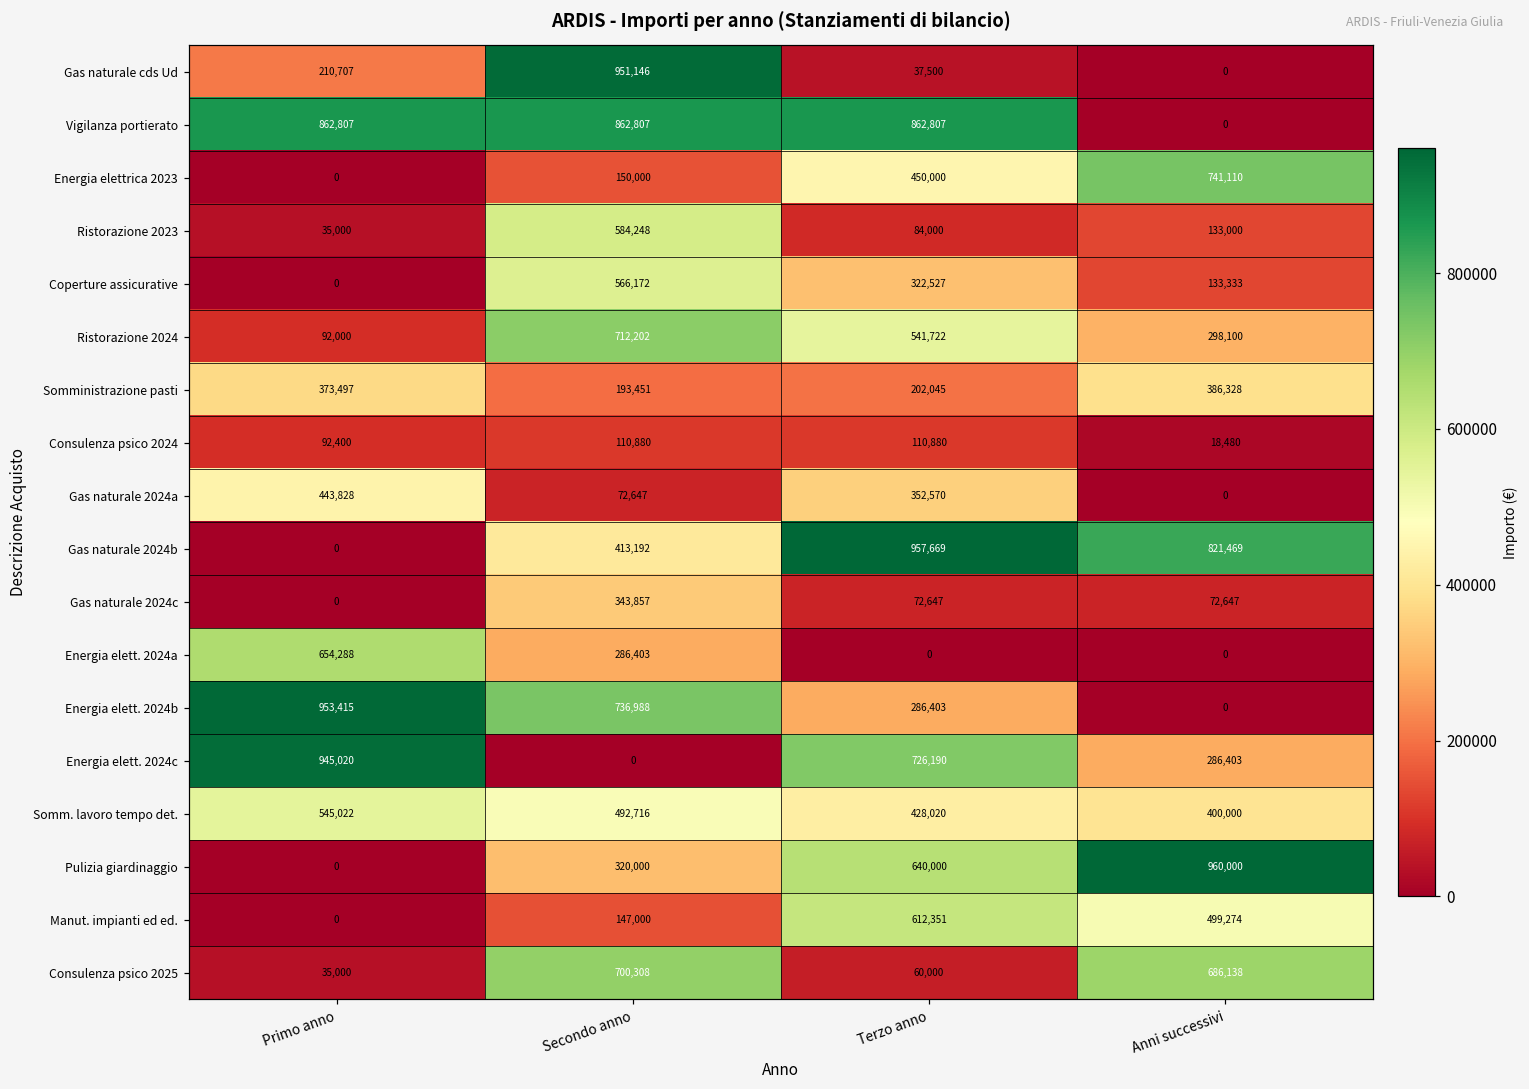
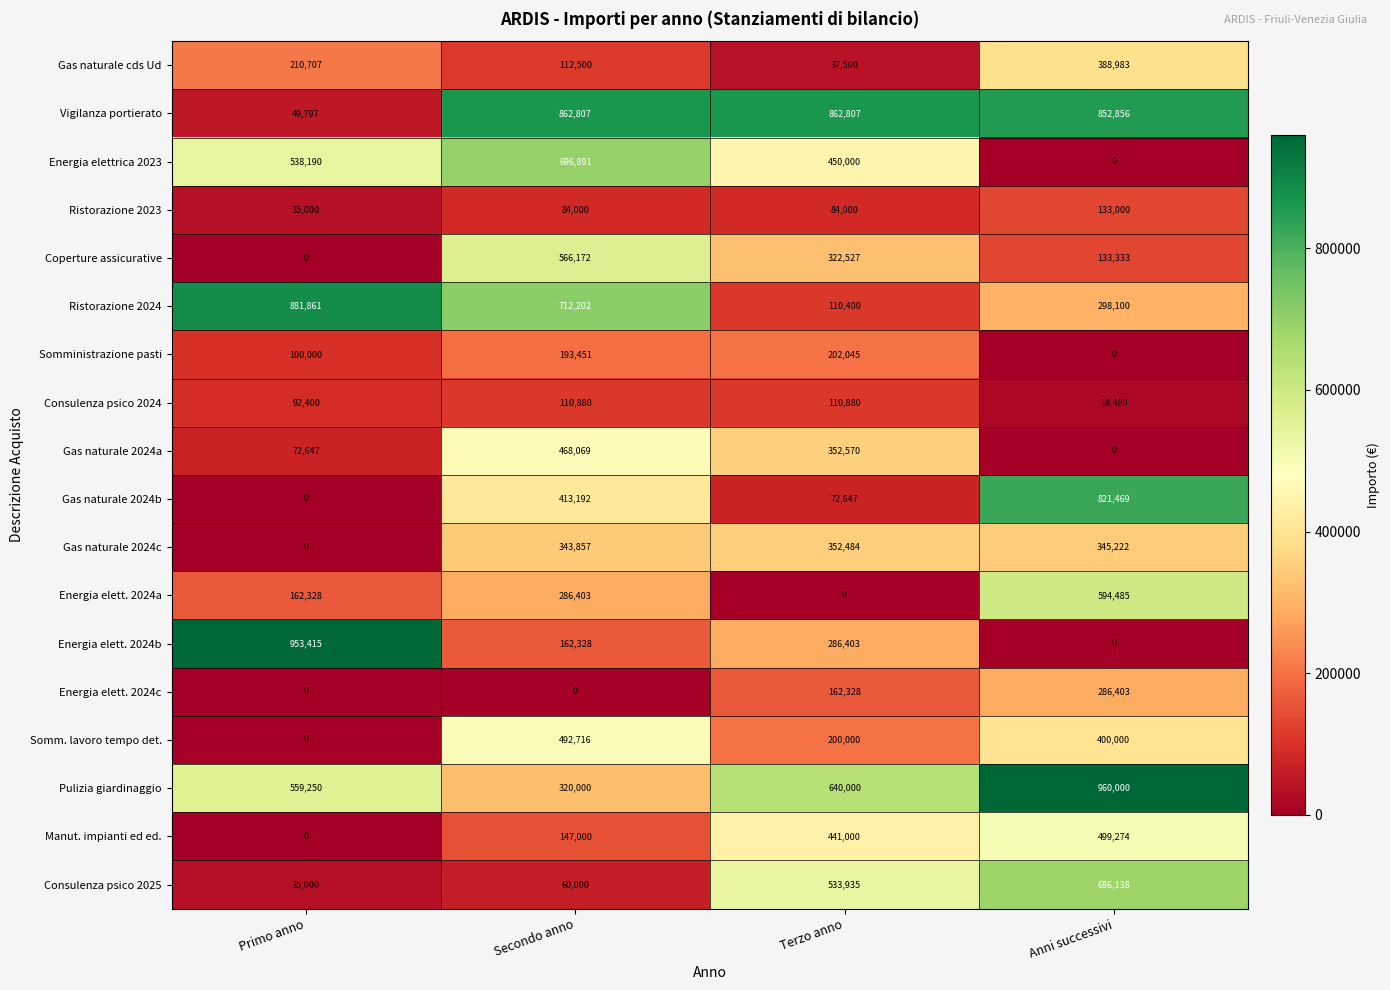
  {
    "Gas naturale cds Ud": {
      "Primo anno": "210,707",
-     "Secondo anno": "951,146",
+     "Secondo anno": "112,500",
      "Terzo anno": "37,500",
-     "Anni successivi": "0"
+     "Anni successivi": "388,983"
    },
    "Vigilanza portierato": {
-     "Primo anno": "862,807",
+     "Primo anno": "49,797",
      "Secondo anno": "862,807",
      "Terzo anno": "862,807",
-     "Anni successivi": "0"
+     "Anni successivi": "852,856"
    },
    "Energia elettrica 2023": {
-     "Primo anno": "0",
-     "Secondo anno": "150,000",
+     "Primo anno": "538,190",
+     "Secondo anno": "696,891",
      "Terzo anno": "450,000",
-     "Anni successivi": "741,110"
+     "Anni successivi": "0"
    },
    "Ristorazione 2023": {
      "Primo anno": "35,000",
-     "Secondo anno": "584,248",
+     "Secondo anno": "84,000",
      "Terzo anno": "84,000",
      "Anni successivi": "133,000"
    },
    "Coperture assicurative": {
      "Primo anno": "0",
      "Secondo anno": "566,172",
      "Terzo anno": "322,527",
      "Anni successivi": "133,333"
    },
    "Ristorazione 2024": {
-     "Primo anno": "92,000",
+     "Primo anno": "881,861",
      "Secondo anno": "712,202",
-     "Terzo anno": "541,722",
+     "Terzo anno": "110,400",
      "Anni successivi": "298,100"
    },
    "Somministrazione pasti": {
-     "Primo anno": "373,497",
+     "Primo anno": "100,000",
      "Secondo anno": "193,451",
      "Terzo anno": "202,045",
-     "Anni successivi": "386,328"
+     "Anni successivi": "0"
    },
    "Consulenza psico 2024": {
      "Primo anno": "92,400",
      "Secondo anno": "110,880",
      "Terzo anno": "110,880",
      "Anni successivi": "18,480"
    },
    "Gas naturale 2024a": {
-     "Primo anno": "443,828",
-     "Secondo anno": "72,647",
+     "Primo anno": "72,647",
+     "Secondo anno": "468,069",
      "Terzo anno": "352,570",
      "Anni successivi": "0"
    },
    "Gas naturale 2024b": {
      "Primo anno": "0",
      "Secondo anno": "413,192",
-     "Terzo anno": "957,669",
+     "Terzo anno": "72,647",
      "Anni successivi": "821,469"
    },
    "Gas naturale 2024c": {
      "Primo anno": "0",
      "Secondo anno": "343,857",
-     "Terzo anno": "72,647",
-     "Anni successivi": "72,647"
+     "Terzo anno": "352,484",
+     "Anni successivi": "345,222"
    },
    "Energia elett. 2024a": {
-     "Primo anno": "654,288",
+     "Primo anno": "162,328",
      "Secondo anno": "286,403",
      "Terzo anno": "0",
-     "Anni successivi": "0"
+     "Anni successivi": "594,485"
    },
    "Energia elett. 2024b": {
      "Primo anno": "953,415",
-     "Secondo anno": "736,988",
+     "Secondo anno": "162,328",
      "Terzo anno": "286,403",
      "Anni successivi": "0"
    },
    "Energia elett. 2024c": {
-     "Primo anno": "945,020",
+     "Primo anno": "0",
      "Secondo anno": "0",
-     "Terzo anno": "726,190",
+     "Terzo anno": "162,328",
      "Anni successivi": "286,403"
    },
    "Somm. lavoro tempo det.": {
-     "Primo anno": "545,022",
+     "Primo anno": "0",
      "Secondo anno": "492,716",
-     "Terzo anno": "428,020",
+     "Terzo anno": "200,000",
      "Anni successivi": "400,000"
    },
    "Pulizia giardinaggio": {
-     "Primo anno": "0",
+     "Primo anno": "559,250",
      "Secondo anno": "320,000",
      "Terzo anno": "640,000",
      "Anni successivi": "960,000"
    },
    "Manut. impianti ed ed.": {
      "Primo anno": "0",
      "Secondo anno": "147,000",
-     "Terzo anno": "612,351",
+     "Terzo anno": "441,000",
      "Anni successivi": "499,274"
    },
    "Consulenza psico 2025": {
      "Primo anno": "35,000",
-     "Secondo anno": "700,308",
-     "Terzo anno": "60,000",
+     "Secondo anno": "60,000",
+     "Terzo anno": "533,935",
      "Anni successivi": "686,138"
    }
  }
